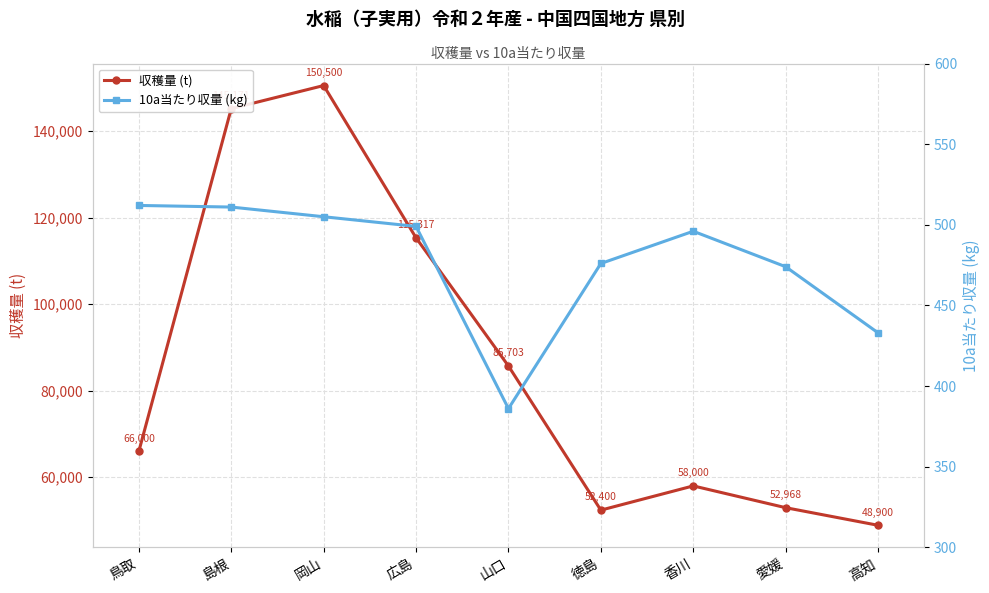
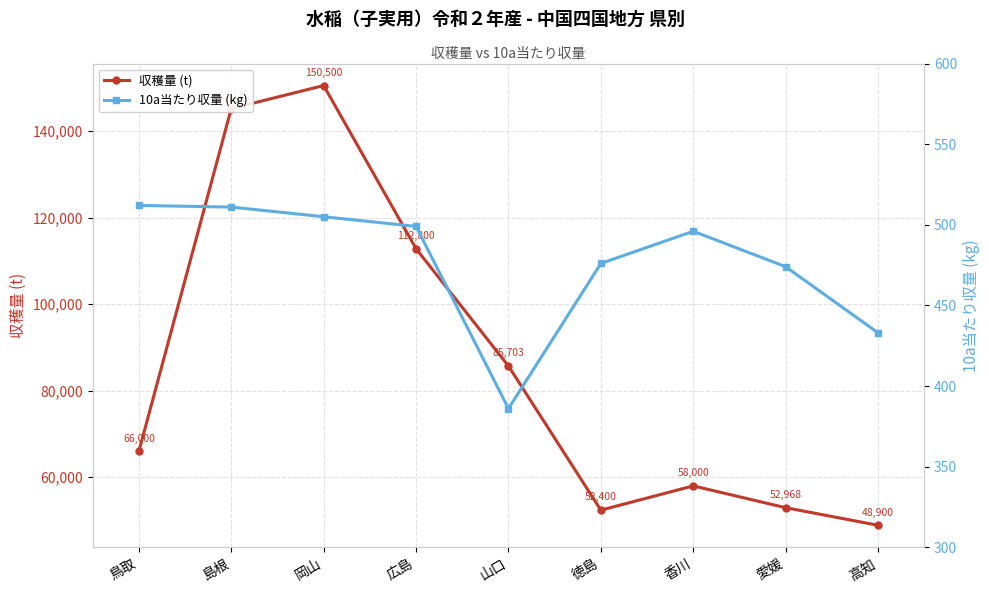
  {
    "収穫量 (t)": {
      "鳥取": "66,000",
      "岡山": "150,500",
-     "広島": "115,317",
+     "広島": "112,800",
      "山口": "85,703",
      "徳島": "52,400",
      "香川": "58,000",
      "愛媛": "52,968",
      "高知": "48,900"
    }
  }
